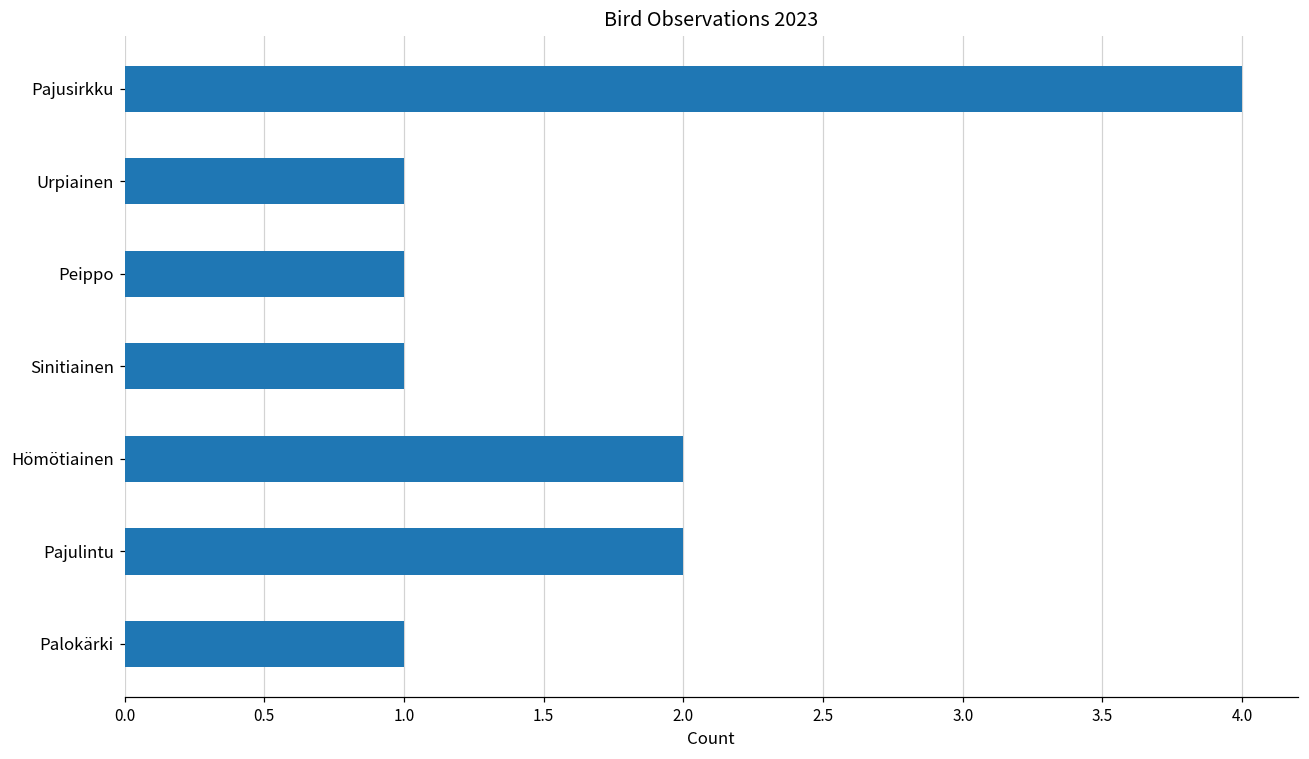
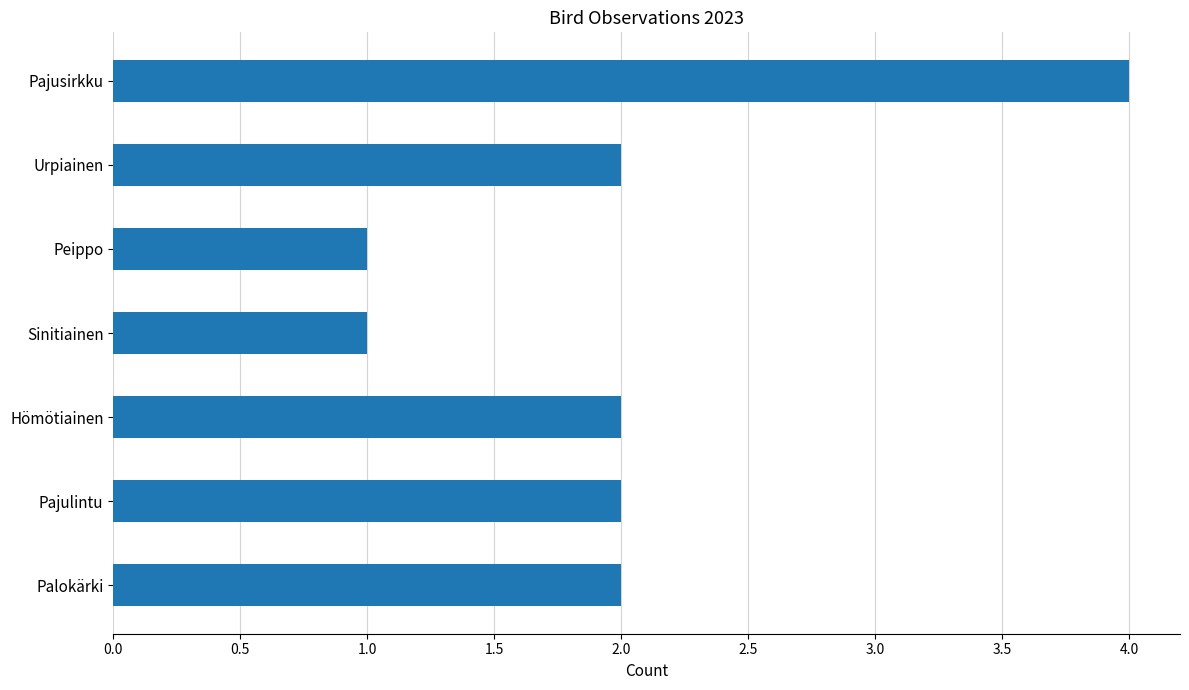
  {
    "Pajusirkku": 4,
-   "Urpiainen": 1,
+   "Urpiainen": 2,
    "Peippo": 1,
    "Sinitiainen": 1,
    "Hömötiainen": 2,
    "Pajulintu": 2,
-   "Palokärki": 1
+   "Palokärki": 2
  }
